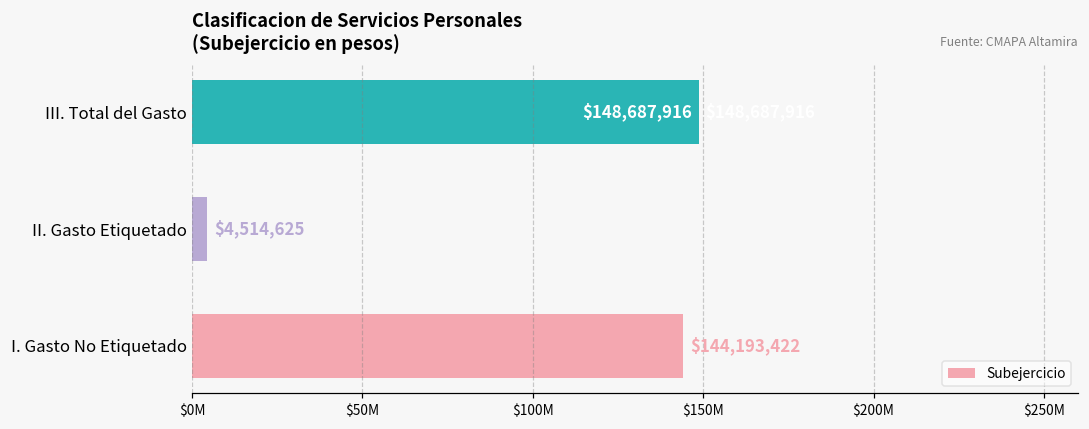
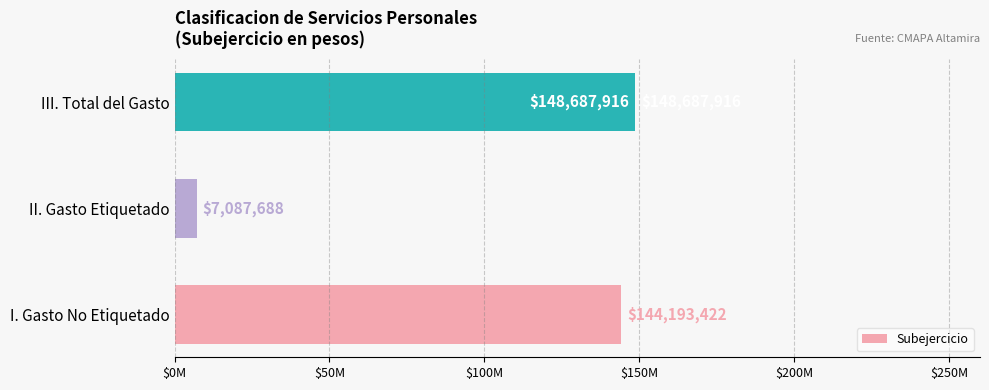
  {
    "III. Total del Gasto": "$148,687,916",
-   "II. Gasto Etiquetado": "$4,514,625",
+   "II. Gasto Etiquetado": "$7,087,688",
    "I. Gasto No Etiquetado": "$144,193,422"
  }
